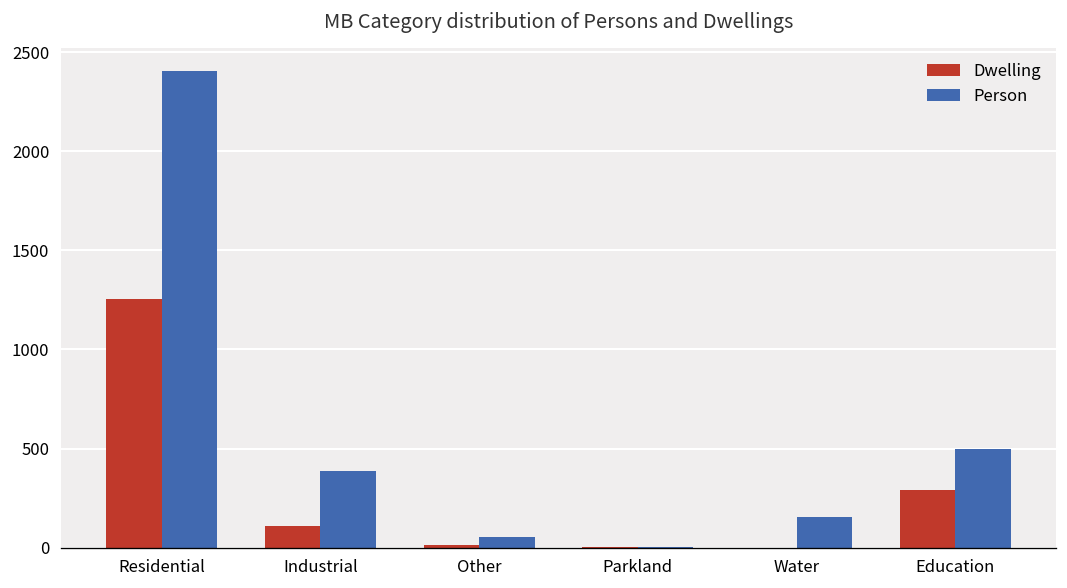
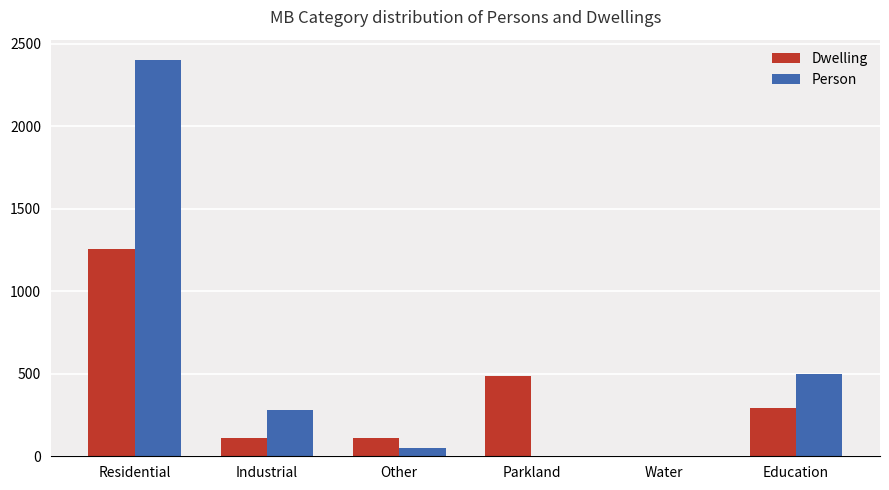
  {
    "Dwelling": {
      "Residential": 1260,
      "Industrial": 110,
-     "Other": 10,
-     "Parkland": 0,
+     "Other": 110,
+     "Parkland": 480,
      "Water": 0,
      "Education": 290
    },
    "Person": {
      "Residential": 2400,
-     "Industrial": 390,
+     "Industrial": 280,
      "Other": 50,
-     "Water": 150,
+     "Water": 0,
      "Education": 500
    }
  }
